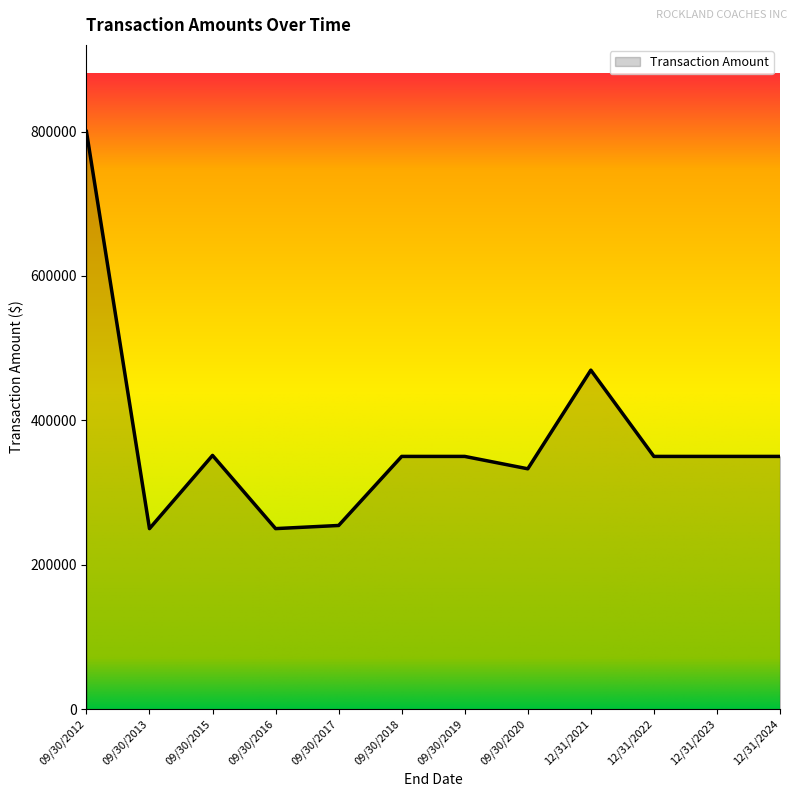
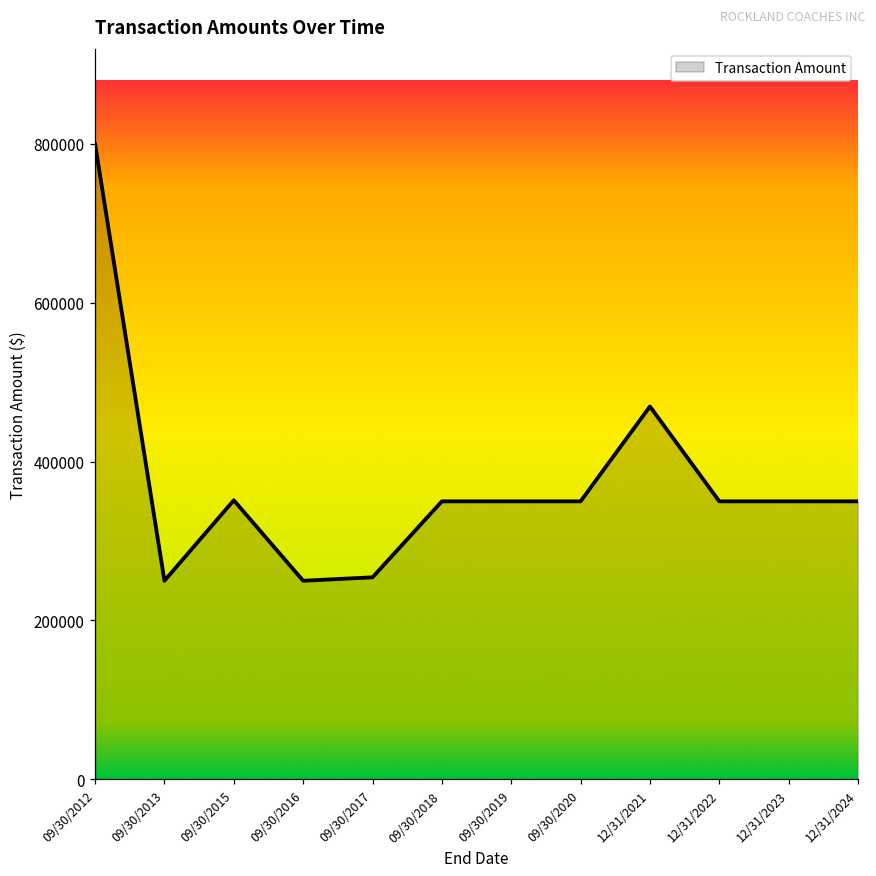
  {
    "09/30/2012": 800000,
    "09/30/2013": 250000,
    "09/30/2015": 350000,
    "09/30/2016": 250000,
    "09/30/2017": 250000,
    "09/30/2018": 350000,
    "09/30/2019": 350000,
-   "09/30/2020": 330000,
+   "09/30/2020": 350000,
    "12/31/2021": 470000,
    "12/31/2022": 350000,
    "12/31/2023": 350000,
    "12/31/2024": 350000
  }
